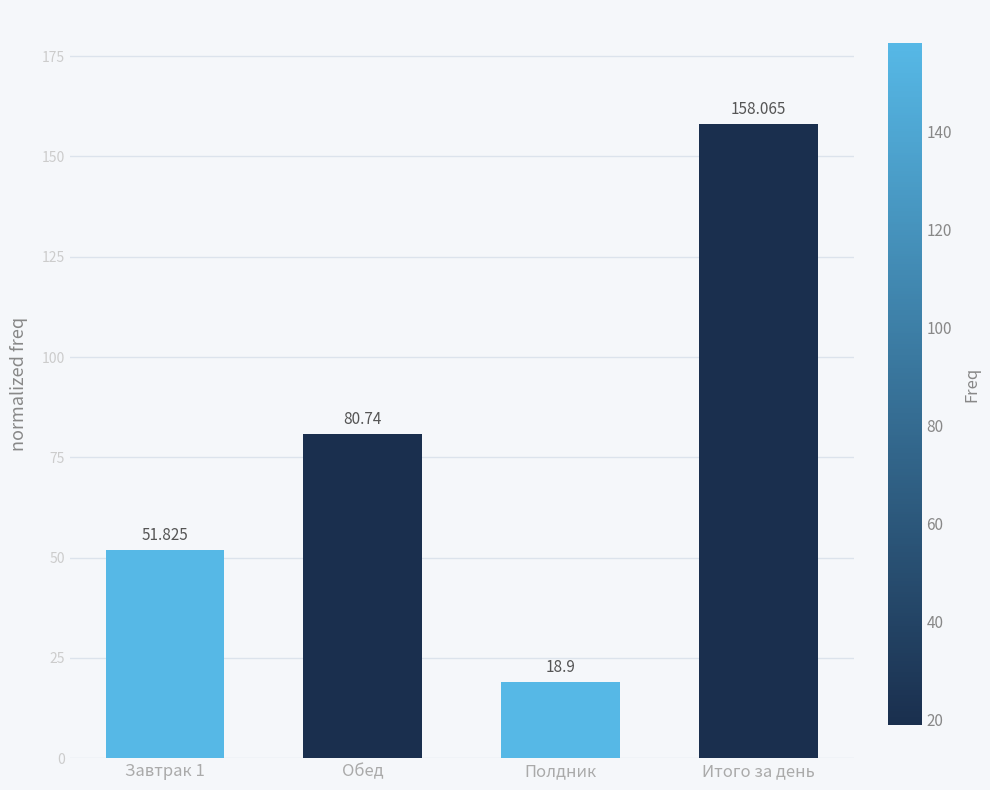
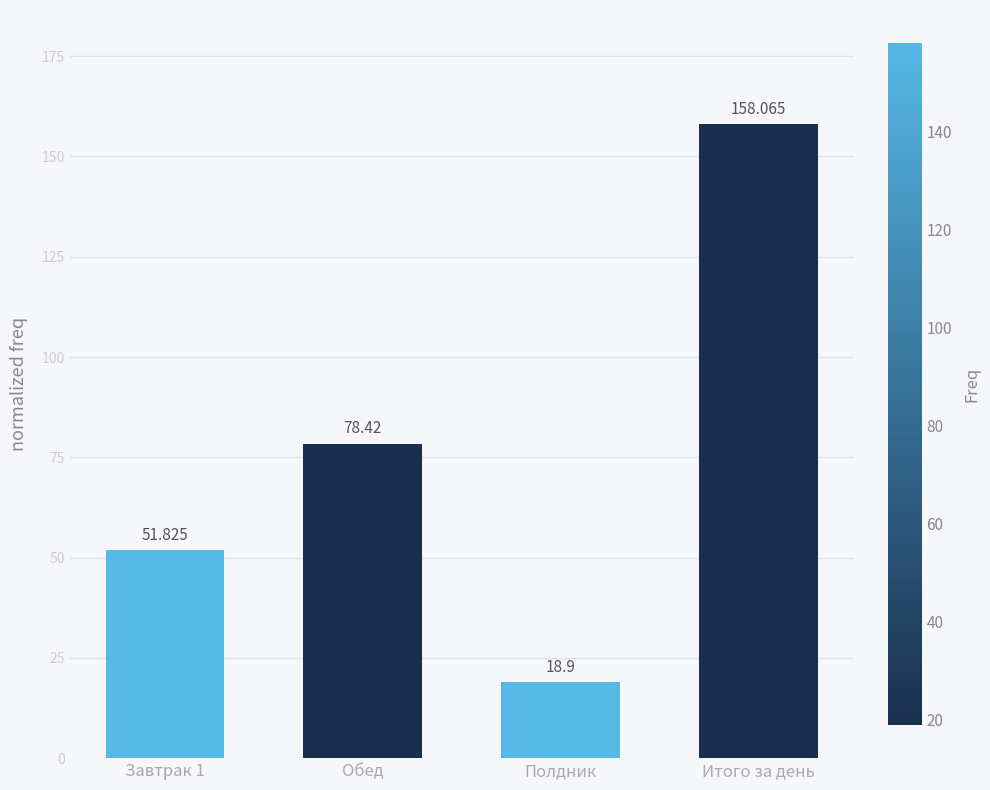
  {
    "Завтрак 1": 51.825,
-   "Обед": 80.74,
+   "Обед": 78.42,
    "Полдник": 18.9,
    "Итого за день": 158.065
  }
